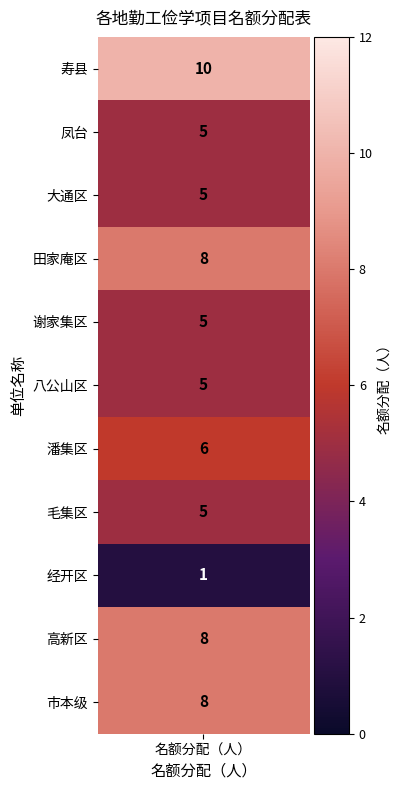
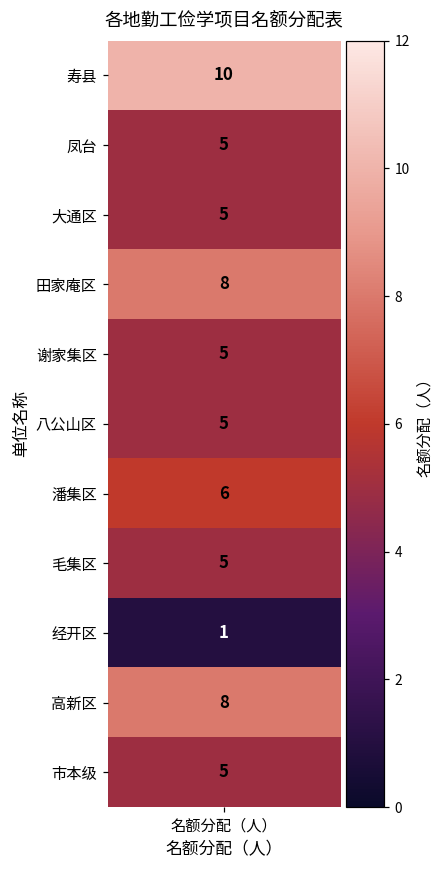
  {
    "寿县": {
      "名额分配（人）": 10
    },
    "凤台": {
      "名额分配（人）": 5
    },
    "大通区": {
      "名额分配（人）": 5
    },
    "田家庵区": {
      "名额分配（人）": 8
    },
    "谢家集区": {
      "名额分配（人）": 5
    },
    "八公山区": {
      "名额分配（人）": 5
    },
    "潘集区": {
      "名额分配（人）": 6
    },
    "毛集区": {
      "名额分配（人）": 5
    },
    "经开区": {
      "名额分配（人）": 1
    },
    "高新区": {
      "名额分配（人）": 8
    },
    "市本级": {
-     "名额分配（人）": 8
+     "名额分配（人）": 5
    }
  }
